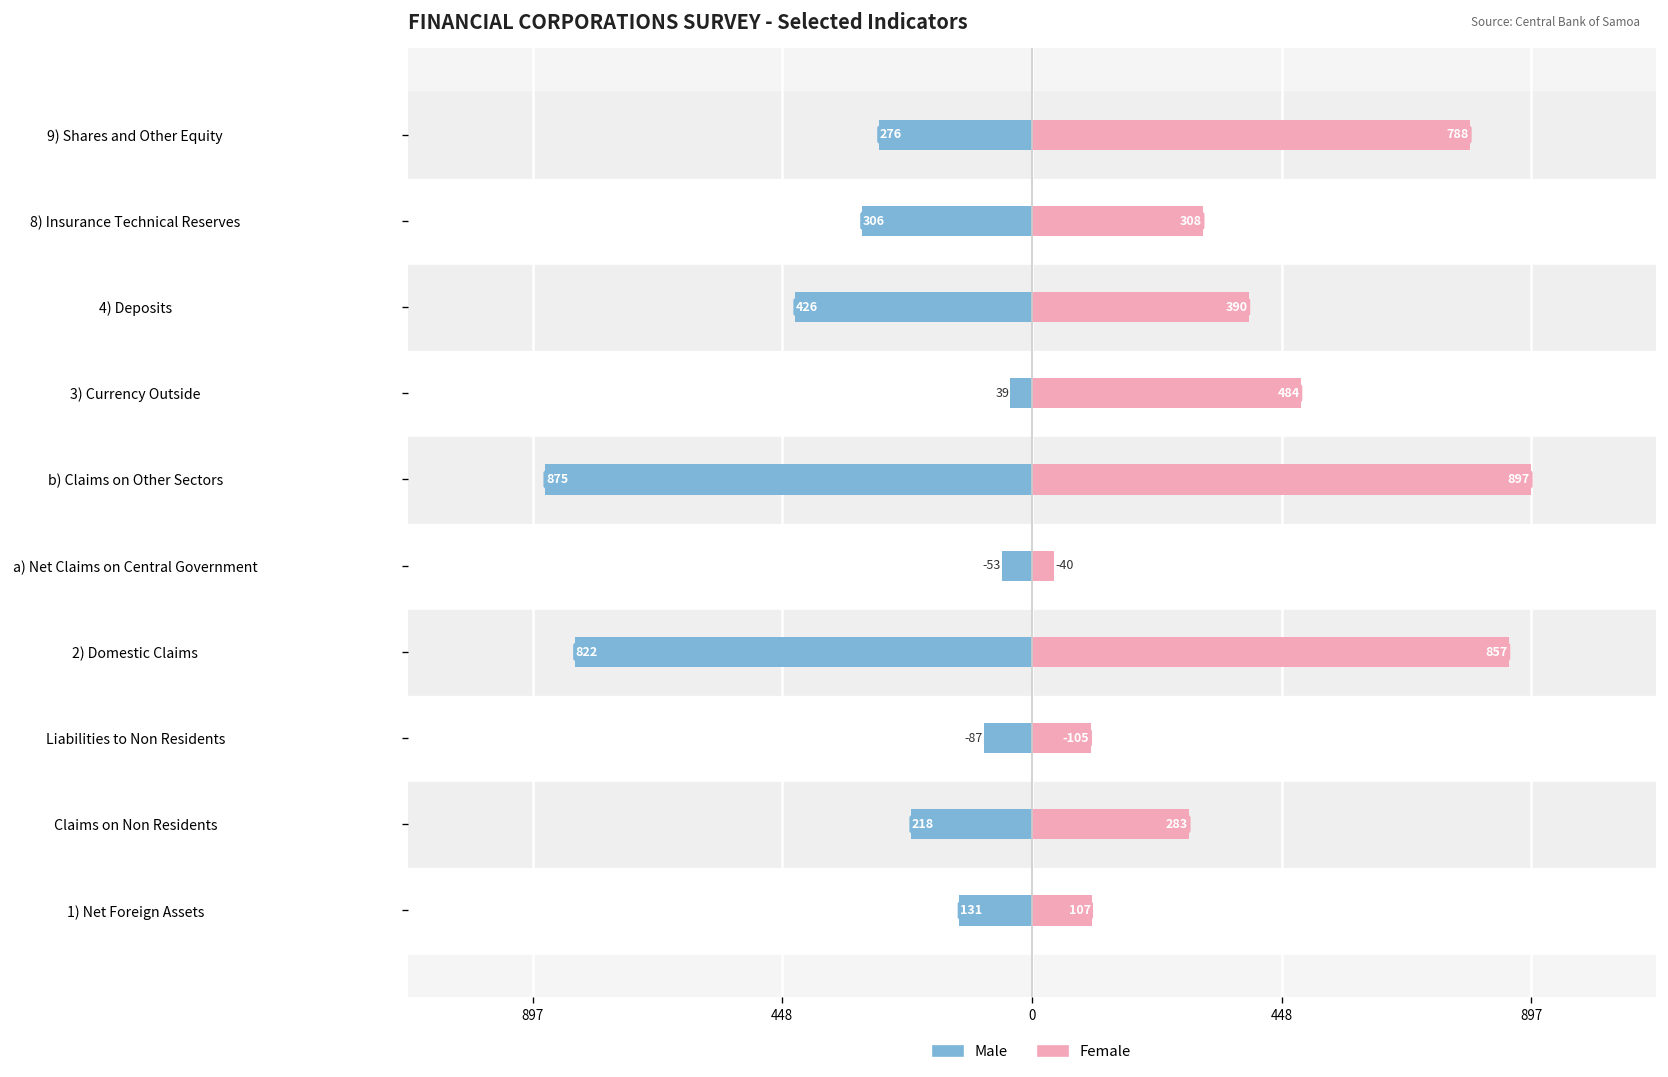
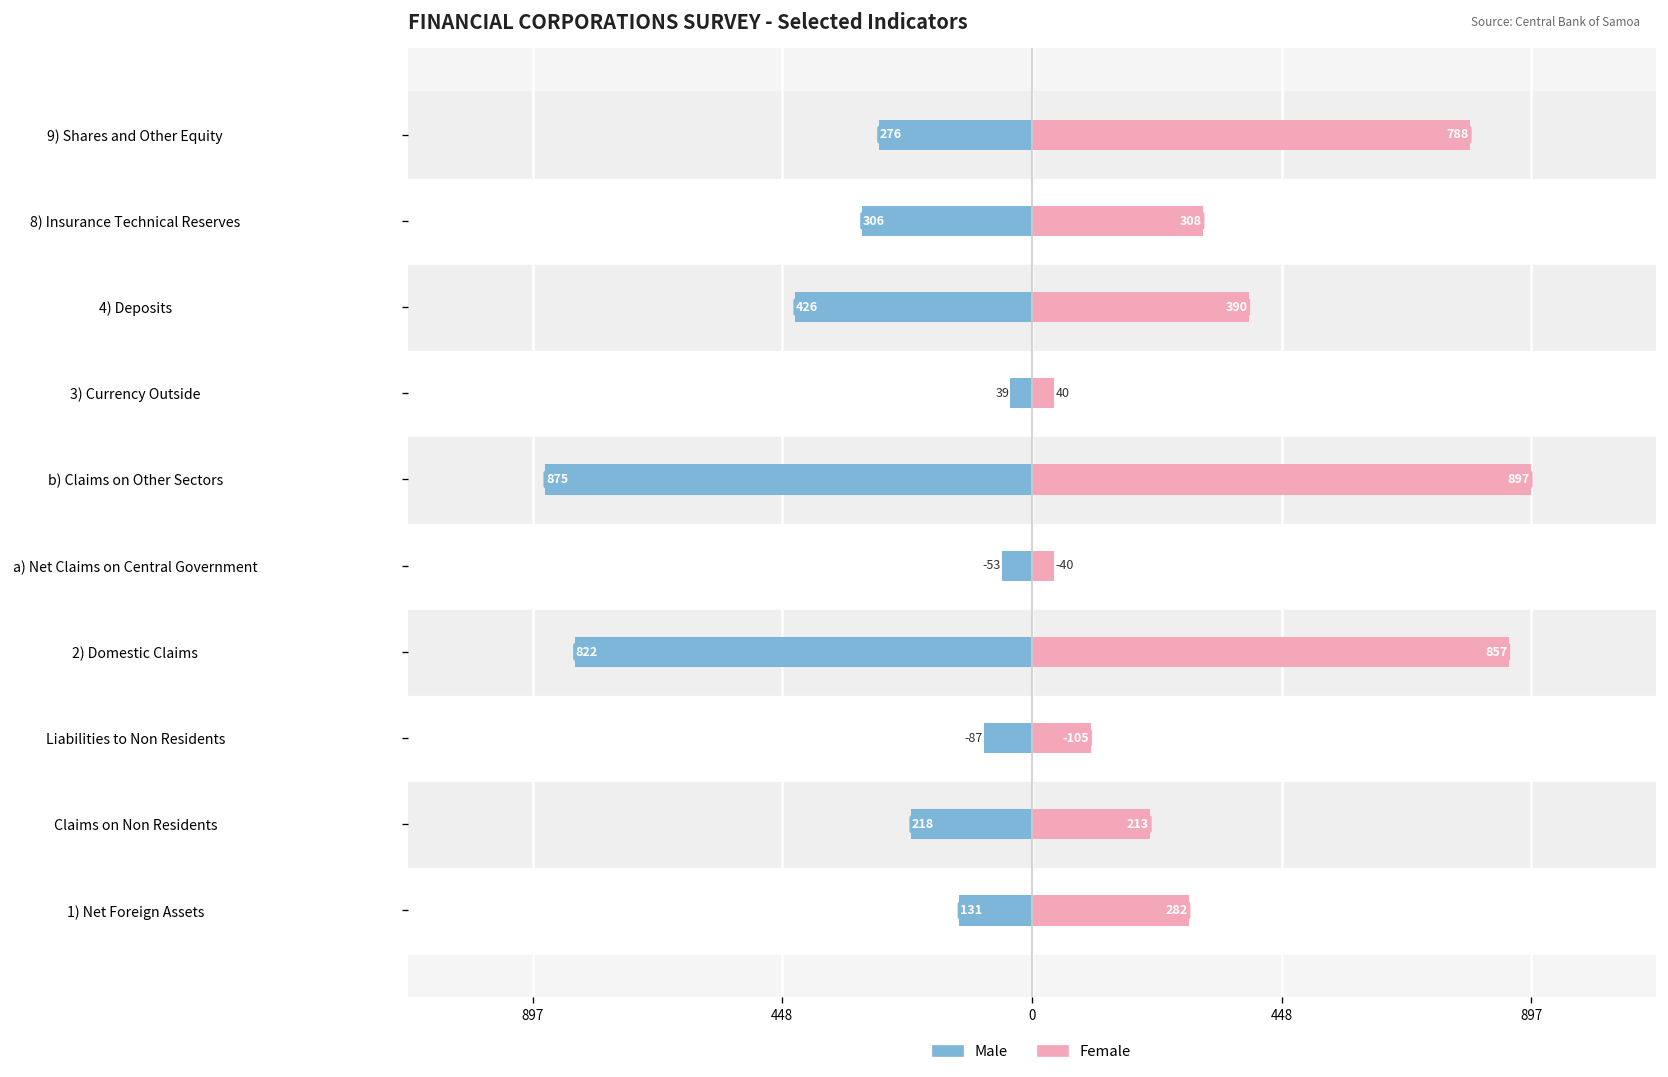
  {
    "Male": {
      "a) Net Claims on Central Government": -53,
      "Liabilities to Non Residents": -87
    },
    "Female": {
-     "3) Currency Outside": 484,
-     "Claims on Non Residents": 283,
-     "1) Net Foreign Assets": 107
+     "3) Currency Outside": 40,
+     "Claims on Non Residents": 213,
+     "1) Net Foreign Assets": 282
    }
  }
